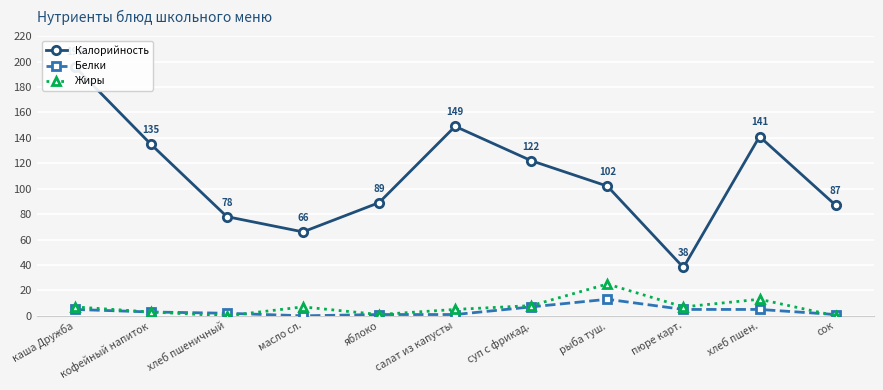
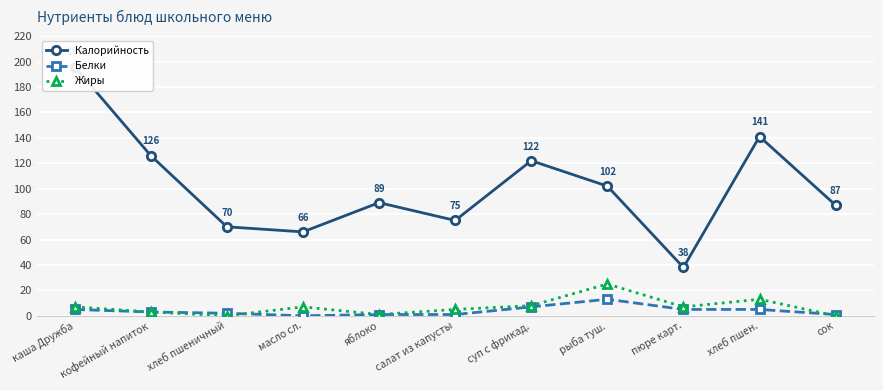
  {
    "Калорийность": {
-     "кофейный напиток": 135,
-     "хлеб пшеничный": 78,
+     "кофейный напиток": 126,
+     "хлеб пшеничный": 70,
      "масло сл.": 66,
      "яблоко": 89,
-     "салат из капусты": 149,
+     "салат из капусты": 75,
      "суп с фрикад.": 122,
      "рыба туш.": 102,
      "пюре карт.": 38,
      "хлеб пшен.": 141,
      "сок": 87
    },
    "Белки": {
      "масло сл.": 0,
      "салат из капусты": 1,
      "рыба туш.": 13,
      "хлеб пшен.": 5
    },
    "Жиры": {
      "масло сл.": 7,
      "салат из капусты": 5,
      "рыба туш.": 25,
      "хлеб пшен.": 13
    }
  }
